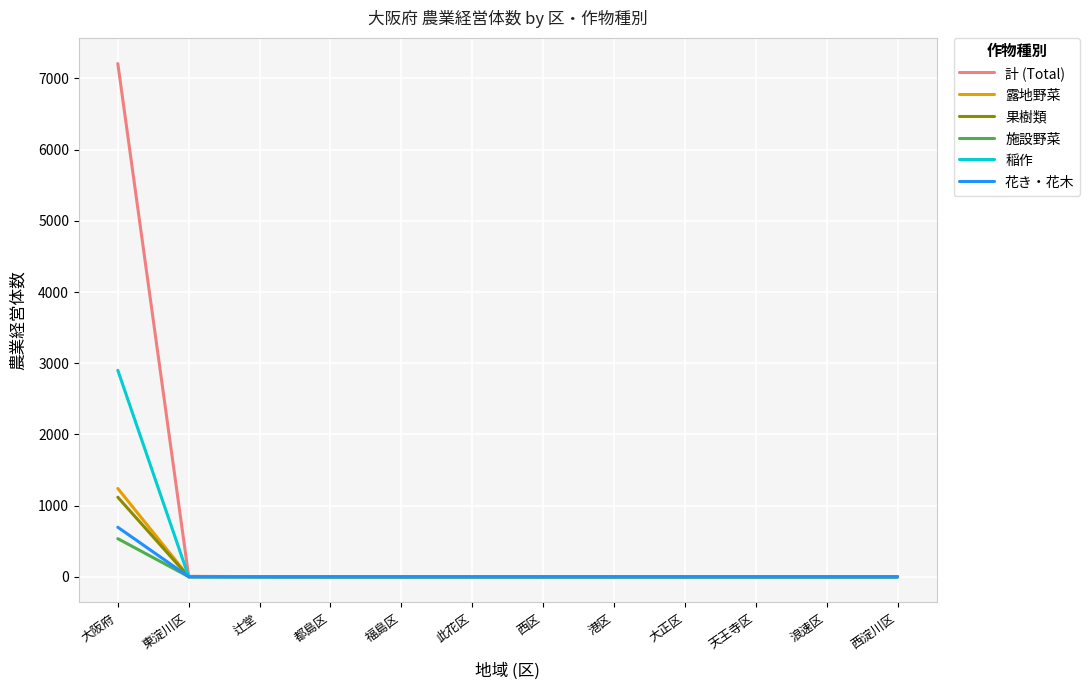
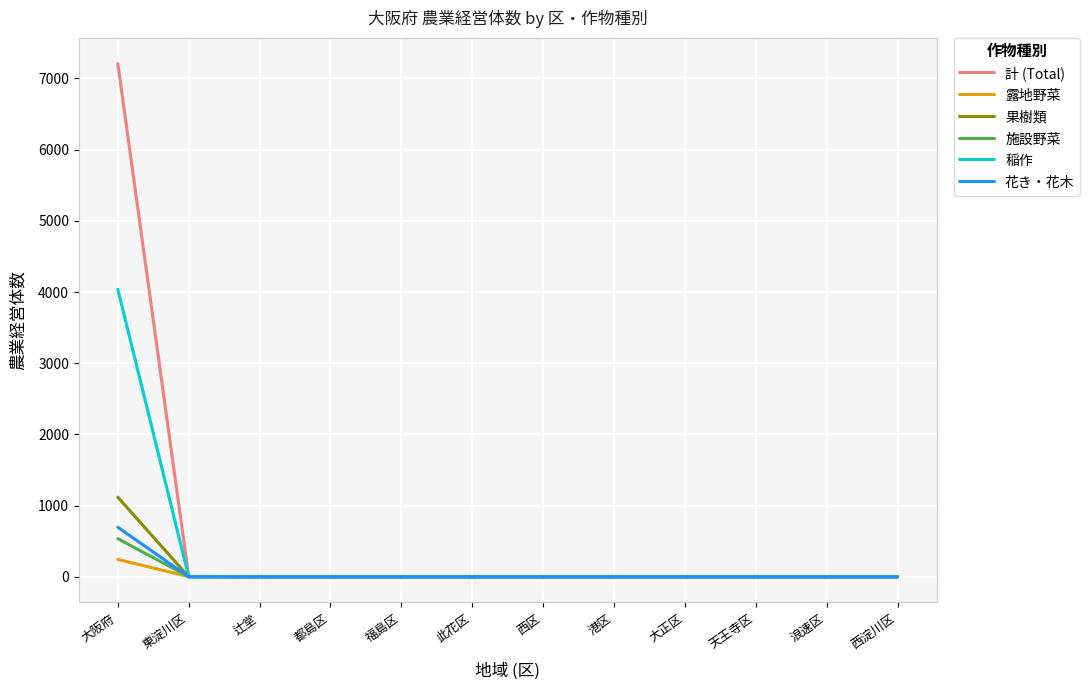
  {
    "計 (Total)": {
      "大阪府": 7200
    },
    "露地野菜": {
-     "大阪府": 1200
+     "大阪府": 200
    },
    "果樹類": {
      "大阪府": 1100
    },
    "施設野菜": {
      "大阪府": 500
    },
    "稲作": {
-     "大阪府": 2900
+     "大阪府": 4000
    },
    "花き・花木": {
      "大阪府": 700
    }
  }
